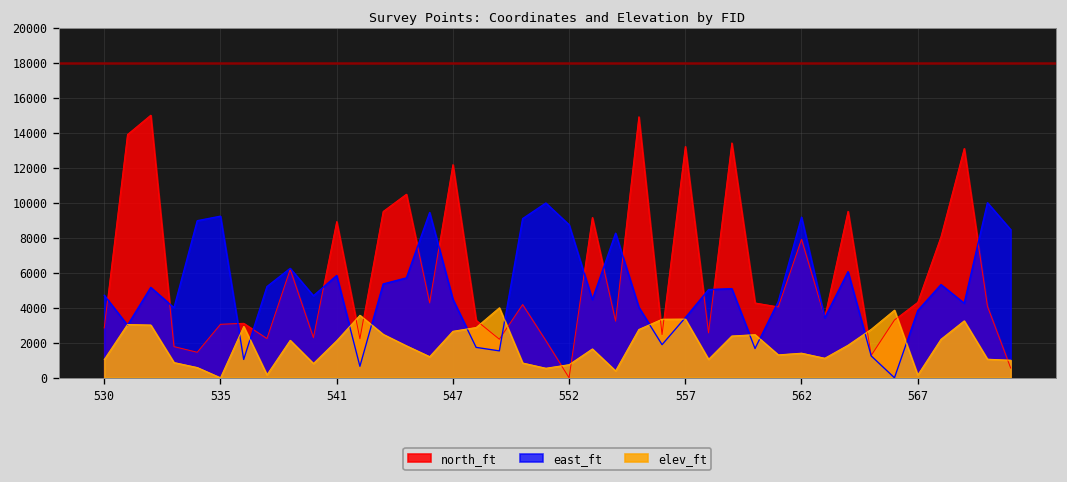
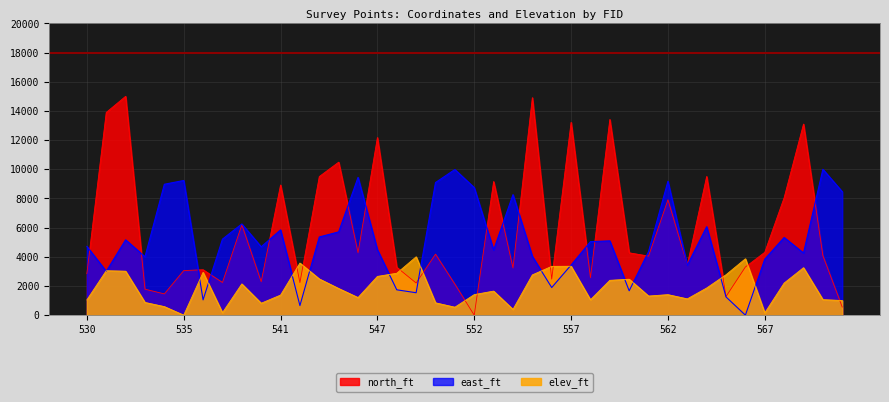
  {
    "north_ft": {
      "530": 2900,
      "535": 3100,
      "541": 8900,
      "547": 12200,
      "552": 0,
      "557": 13200,
      "562": 7900,
      "567": 4300
    },
    "east_ft": {
      "530": 4700,
      "535": 9200,
      "541": 5800,
      "547": 4500,
      "552": 8700,
      "562": 9200,
      "567": 3800
    },
    "elev_ft": {
      "530": 1000,
      "535": 0,
-     "541": 2100,
+     "541": 1400,
      "547": 2700,
-     "552": 800,
+     "552": 1400,
      "562": 1400,
      "567": 200
    }
  }
